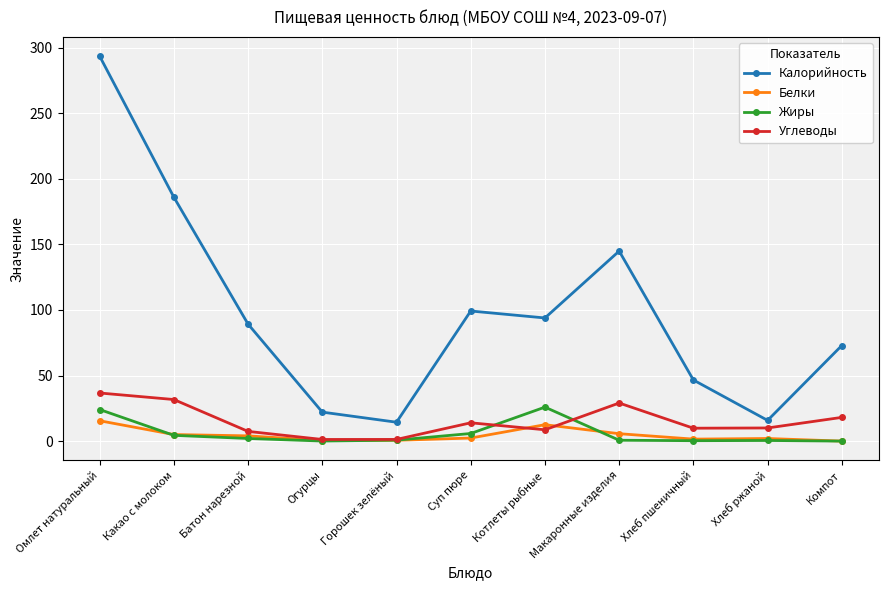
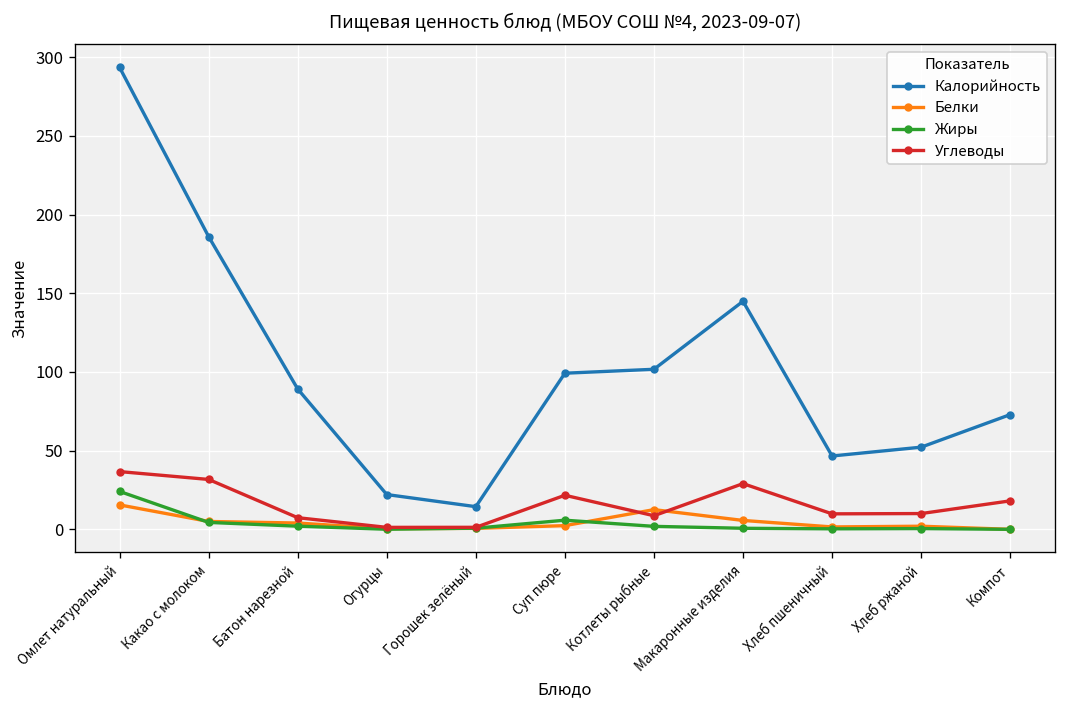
  {
    "Калорийность": {
      "Омлет натуральный": 294,
      "Какао с молоком": 186,
      "Батон нарезной": 89,
      "Огурцы": 22,
      "Горошек зелёный": 14,
      "Суп пюре": 99,
-     "Котлеты рыбные": 94,
+     "Котлеты рыбные": 102,
      "Макаронные изделия": 145,
      "Хлеб пшеничный": 47,
-     "Хлеб ржаной": 16,
+     "Хлеб ржаной": 52,
      "Компот": 73
    },
    "Белки": {
      "Омлет натуральный": 16,
      "Батон нарезной": 4,
      "Суп пюре": 2,
      "Котлеты рыбные": 13,
      "Макаронные изделия": 6
    },
    "Жиры": {
      "Омлет натуральный": 24,
      "Батон нарезной": 2,
      "Суп пюре": 6,
-     "Котлеты рыбные": 26,
+     "Котлеты рыбные": 2,
      "Макаронные изделия": 1
    },
    "Углеводы": {
      "Омлет натуральный": 37,
      "Какао с молоком": 32,
      "Батон нарезной": 7,
-     "Суп пюре": 14,
+     "Суп пюре": 22,
      "Котлеты рыбные": 9,
      "Макаронные изделия": 29,
      "Хлеб пшеничный": 10,
      "Хлеб ржаной": 10,
      "Компот": 18
    }
  }
